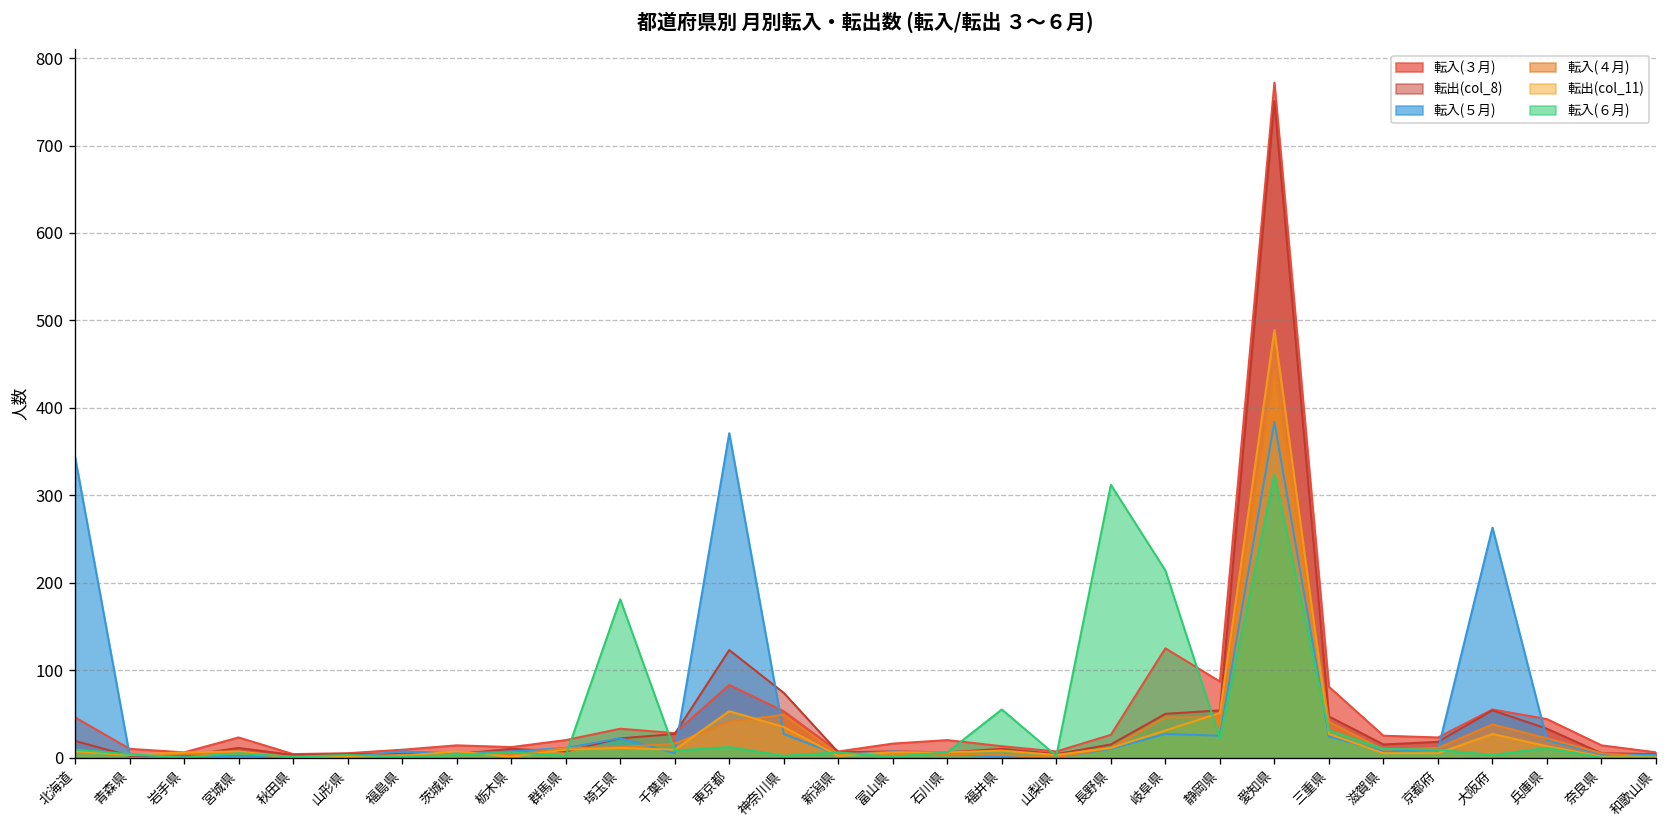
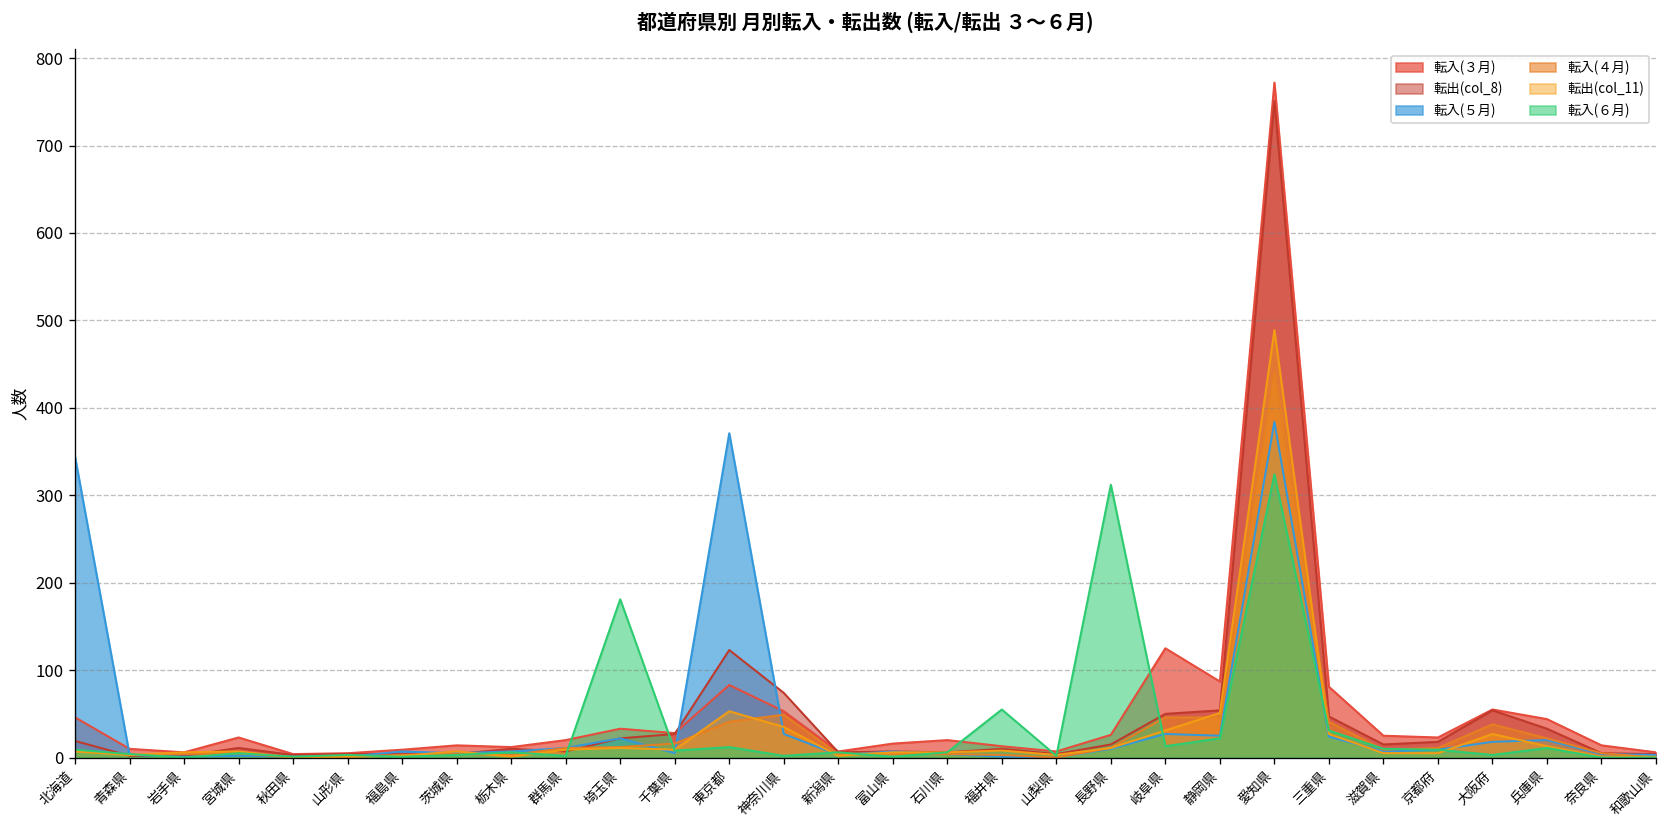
  {
    "転入(５月)": {
      "北海道": 340,
      "東京都": 370,
      "神奈川県": 30,
      "岐阜県": 30,
      "愛知県": 380,
-     "大阪府": 260
+     "大阪府": 20
    },
    "転入(６月)": {
      "群馬県": 0,
      "埼玉県": 180,
      "東京都": 10,
      "神奈川県": 0,
      "富山県": 0,
      "福井県": 60,
      "長野県": 310,
-     "岐阜県": 210,
+     "岐阜県": 10,
      "愛知県": 320,
      "三重県": 30,
      "大阪府": 0
    }
  }
